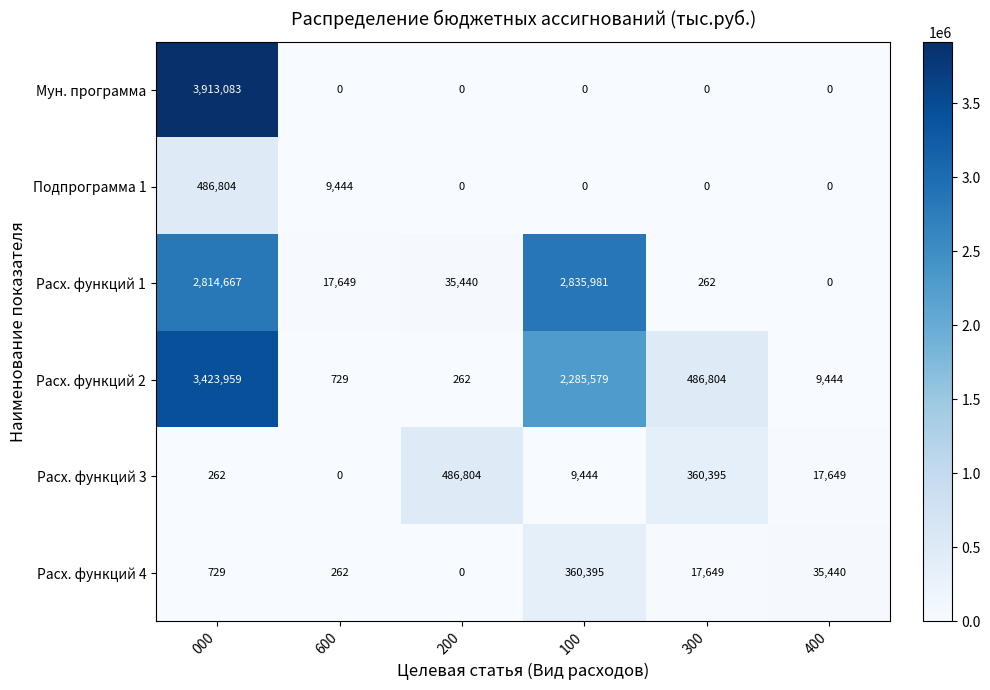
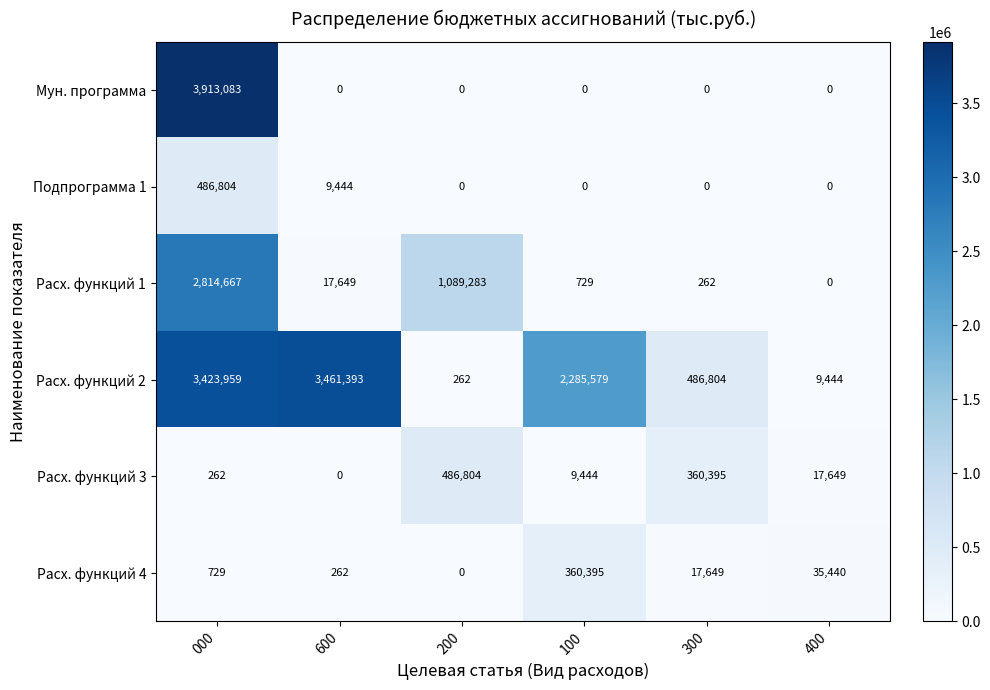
  {
    "Мун. программа": {
      "000": "3,913,083",
      "600": "0",
      "200": "0",
      "100": "0",
      "300": "0",
      "400": "0"
    },
    "Подпрограмма 1": {
      "000": "486,804",
      "600": "9,444",
      "200": "0",
      "100": "0",
      "300": "0",
      "400": "0"
    },
    "Расх. функций 1": {
      "000": "2,814,667",
      "600": "17,649",
-     "200": "35,440",
-     "100": "2,835,981",
+     "200": "1,089,283",
+     "100": "729",
      "300": "262",
      "400": "0"
    },
    "Расх. функций 2": {
      "000": "3,423,959",
-     "600": "729",
+     "600": "3,461,393",
      "200": "262",
      "100": "2,285,579",
      "300": "486,804",
      "400": "9,444"
    },
    "Расх. функций 3": {
      "000": "262",
      "600": "0",
      "200": "486,804",
      "100": "9,444",
      "300": "360,395",
      "400": "17,649"
    },
    "Расх. функций 4": {
      "000": "729",
      "600": "262",
      "200": "0",
      "100": "360,395",
      "300": "17,649",
      "400": "35,440"
    }
  }
